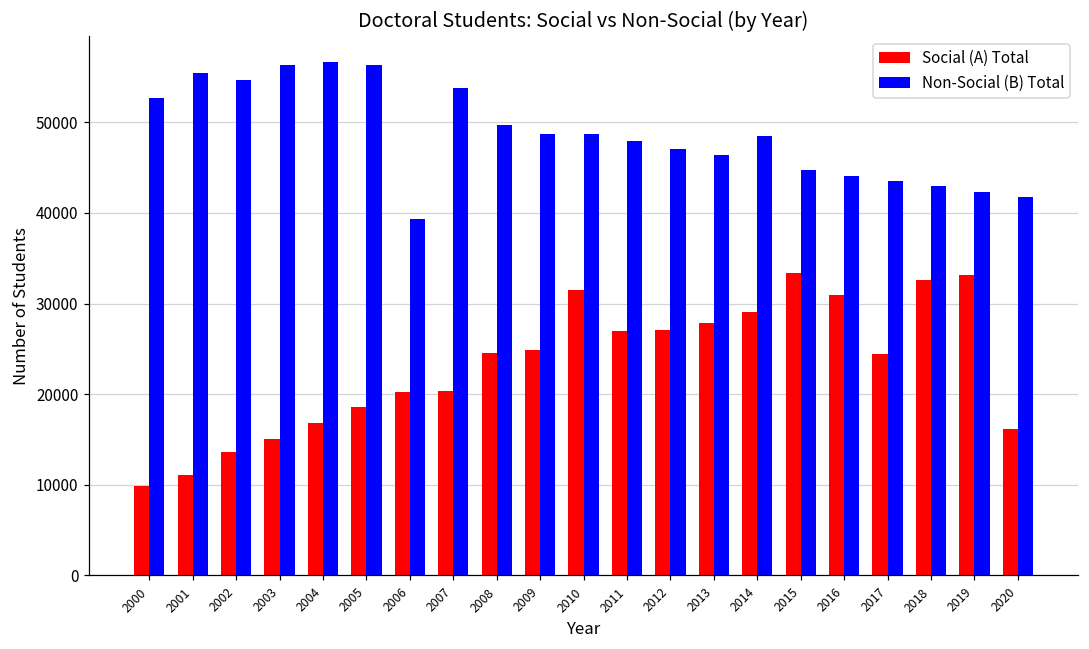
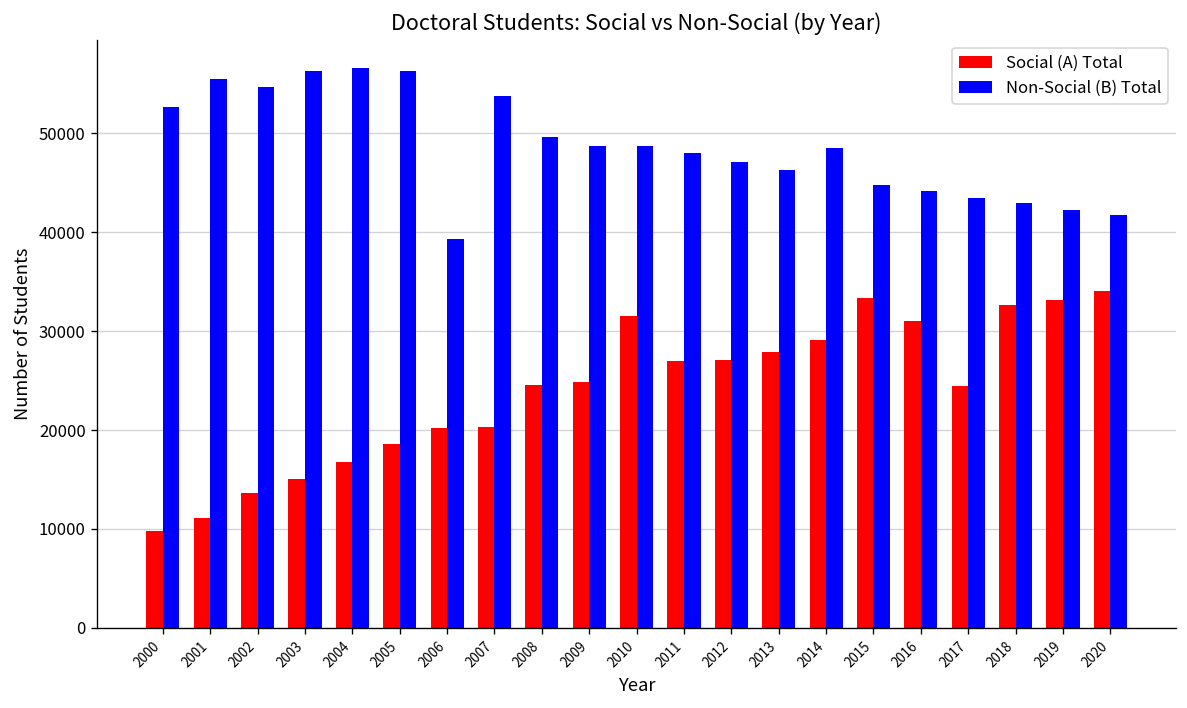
  {
    "Social (A) Total": {
      "2000": 10000,
      "2001": 11000,
      "2002": 14000,
      "2003": 15000,
      "2004": 17000,
      "2005": 19000,
      "2006": 20000,
      "2007": 20000,
      "2008": 25000,
      "2009": 25000,
      "2010": 32000,
      "2011": 27000,
      "2012": 27000,
      "2013": 28000,
      "2014": 29000,
      "2015": 33000,
      "2016": 31000,
      "2017": 24000,
      "2018": 33000,
      "2019": 33000,
-     "2020": 16000
+     "2020": 34000
    },
    "Non-Social (B) Total": {
      "2000": 53000,
      "2001": 55000,
      "2002": 55000,
      "2003": 56000,
      "2004": 57000,
      "2005": 56000,
      "2006": 39000,
      "2007": 54000,
      "2008": 50000,
      "2009": 49000,
      "2010": 49000,
      "2011": 48000,
      "2012": 47000,
      "2013": 46000,
      "2014": 49000,
      "2015": 45000,
      "2016": 44000,
      "2017": 43000,
      "2018": 43000,
      "2019": 42000,
      "2020": 42000
    }
  }
